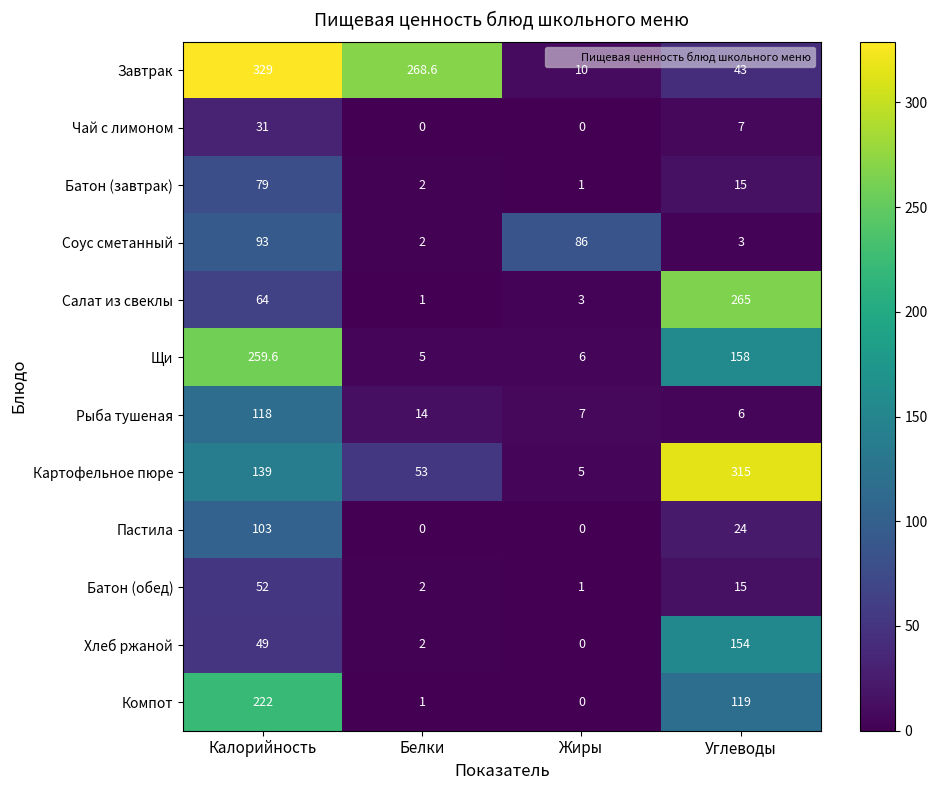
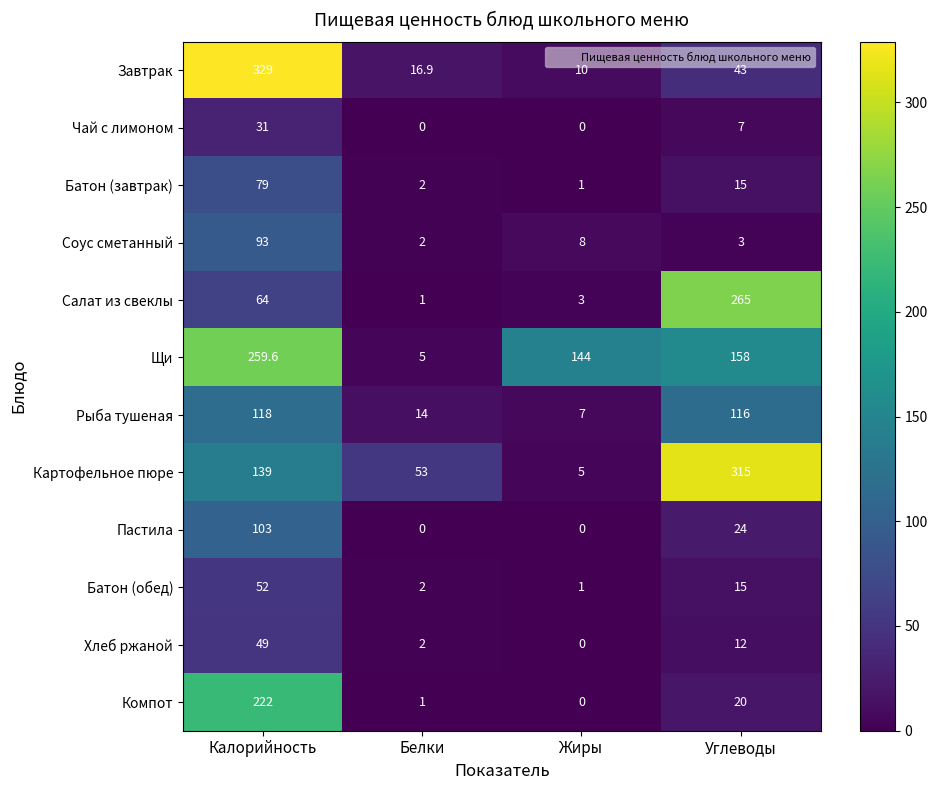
  {
    "Завтрак": {
      "Калорийность": 329,
-     "Белки": 268.6
+     "Белки": 16.9
    },
    "Чай с лимоном": {
      "Калорийность": 31,
      "Белки": 0,
      "Жиры": 0,
      "Углеводы": 7
    },
    "Батон (завтрак)": {
      "Калорийность": 79,
      "Белки": 2,
      "Жиры": 1,
      "Углеводы": 15
    },
    "Соус сметанный": {
      "Калорийность": 93,
      "Белки": 2,
-     "Жиры": 86,
+     "Жиры": 8,
      "Углеводы": 3
    },
    "Салат из свеклы": {
      "Калорийность": 64,
      "Белки": 1,
      "Жиры": 3,
      "Углеводы": 265
    },
    "Щи": {
      "Калорийность": 259.6,
      "Белки": 5,
-     "Жиры": 6,
+     "Жиры": 144,
      "Углеводы": 158
    },
    "Рыба тушеная": {
      "Калорийность": 118,
      "Белки": 14,
      "Жиры": 7,
-     "Углеводы": 6
+     "Углеводы": 116
    },
    "Картофельное пюре": {
      "Калорийность": 139,
      "Белки": 53,
      "Жиры": 5,
      "Углеводы": 315
    },
    "Пастила": {
      "Калорийность": 103,
      "Белки": 0,
      "Жиры": 0,
      "Углеводы": 24
    },
    "Батон (обед)": {
      "Калорийность": 52,
      "Белки": 2,
      "Жиры": 1,
      "Углеводы": 15
    },
    "Хлеб ржаной": {
      "Калорийность": 49,
      "Белки": 2,
      "Жиры": 0,
-     "Углеводы": 154
+     "Углеводы": 12
    },
    "Компот": {
      "Калорийность": 222,
      "Белки": 1,
      "Жиры": 0,
-     "Углеводы": 119
+     "Углеводы": 20
    }
  }
